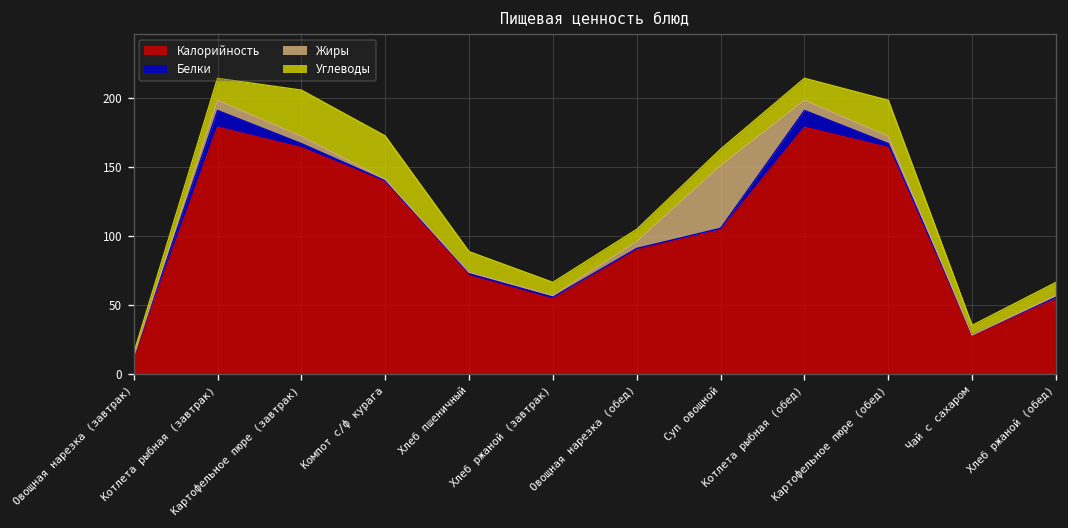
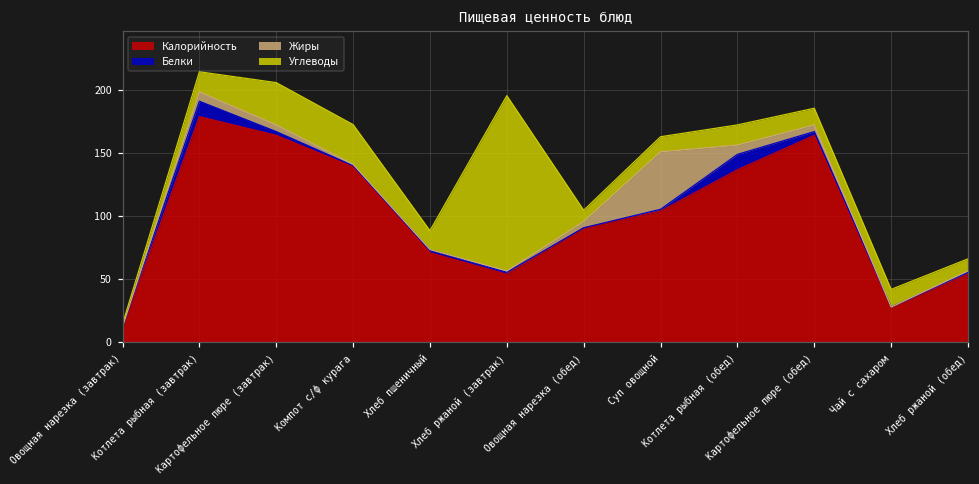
  {
    "Калорийность": {
      "Котлета рыбная (завтрак)": 179,
      "Картофельное пюре (завтрак)": 164,
      "Хлеб пшеничный": 71,
-     "Котлета рыбная (обед)": 179,
+     "Котлета рыбная (обед)": 137,
      "Картофельное пюре (обед)": 164
    },
    "Белки": {
      "Котлета рыбная (завтрак)": 12,
      "Картофельное пюре (завтрак)": 3,
      "Котлета рыбная (обед)": 12,
      "Картофельное пюре (обед)": 3
    },
    "Жиры": {
      "Котлета рыбная (завтрак)": 7,
      "Картофельное пюре (завтрак)": 5,
      "Овощная нарезка (обед)": 5,
      "Суп овощной": 46,
      "Котлета рыбная (обед)": 7,
      "Картофельное пюре (обед)": 5
    },
    "Углеводы": {
      "Картофельное пюре (завтрак)": 34,
      "Компот с/ф курага": 32,
      "Хлеб пшеничный": 15,
-     "Хлеб ржаной (завтрак)": 10,
+     "Хлеб ржаной (завтрак)": 139,
      "Овощная нарезка (обед)": 9,
      "Суп овощной": 12,
      "Котлета рыбная (обед)": 16,
-     "Картофельное пюре (обед)": 26,
-     "Чай с сахаром": 7,
+     "Картофельное пюре (обед)": 13,
+     "Чай с сахаром": 14,
      "Хлеб ржаной (обед)": 10
    }
  }
